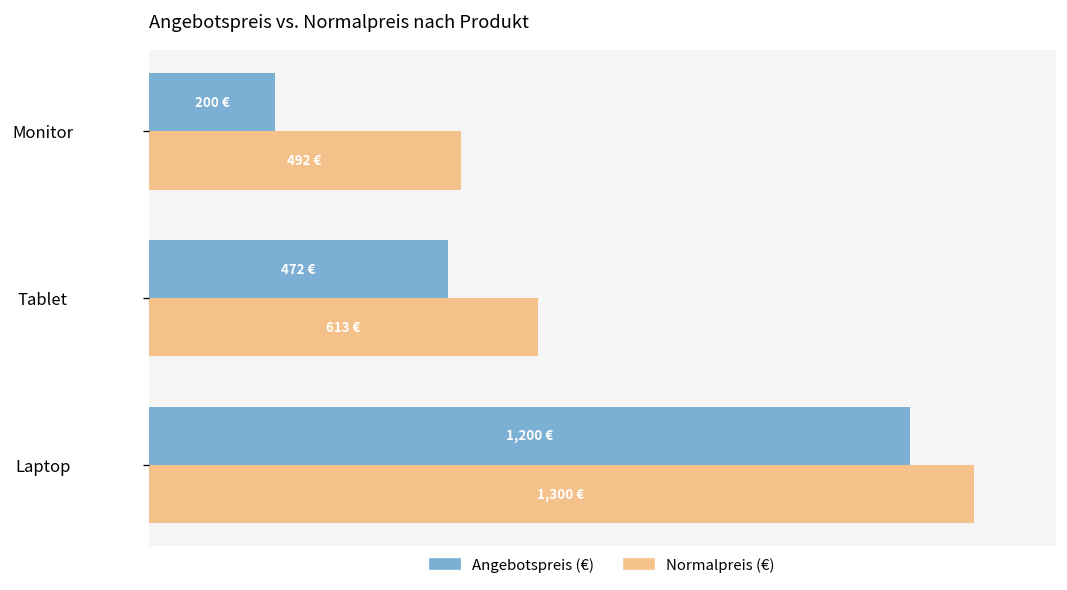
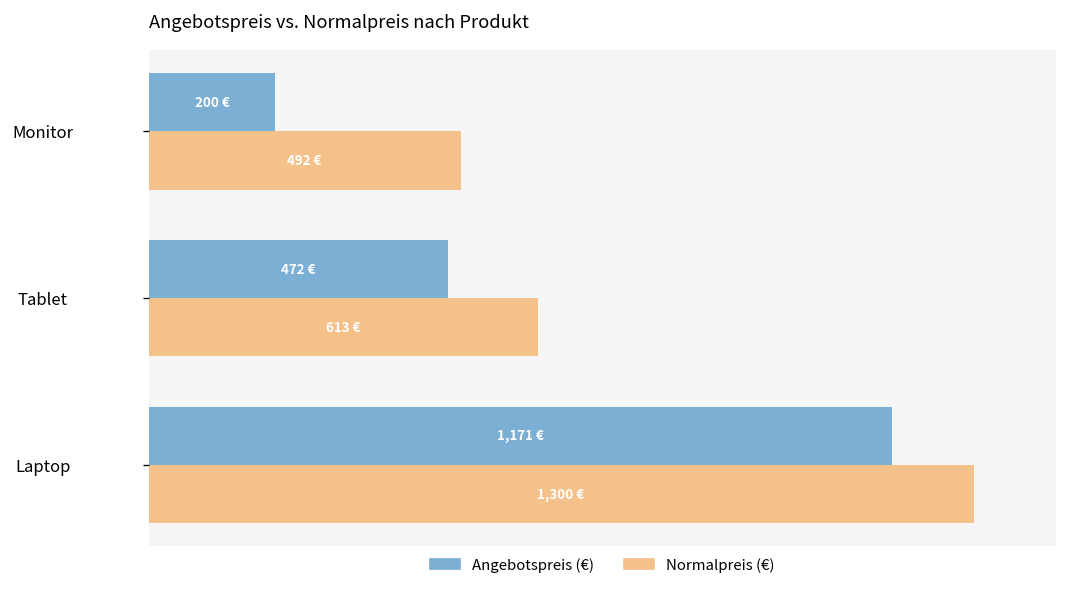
  {
    "Angebotspreis (€)": {
      "Monitor": "200",
      "Tablet": "472",
-     "Laptop": "1,200"
+     "Laptop": "1,171"
    },
    "Normalpreis (€)": {
      "Monitor": "492",
      "Tablet": "613",
      "Laptop": "1,300"
    }
  }
